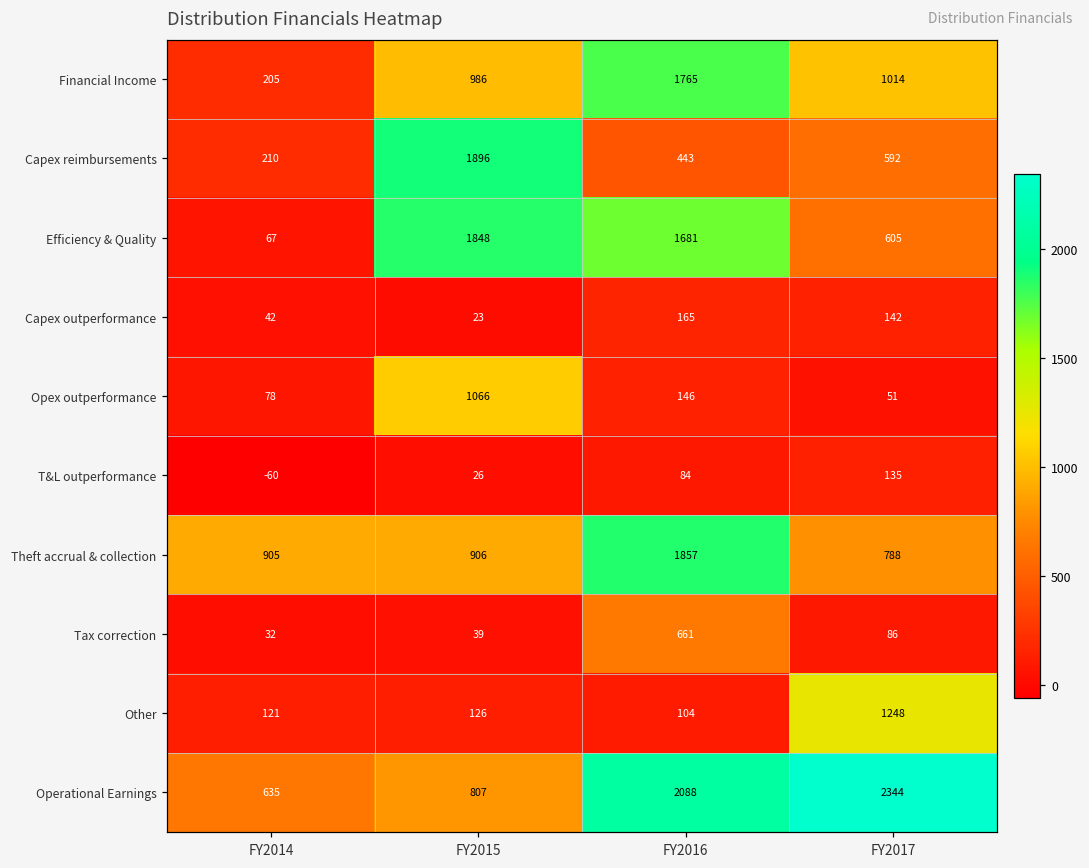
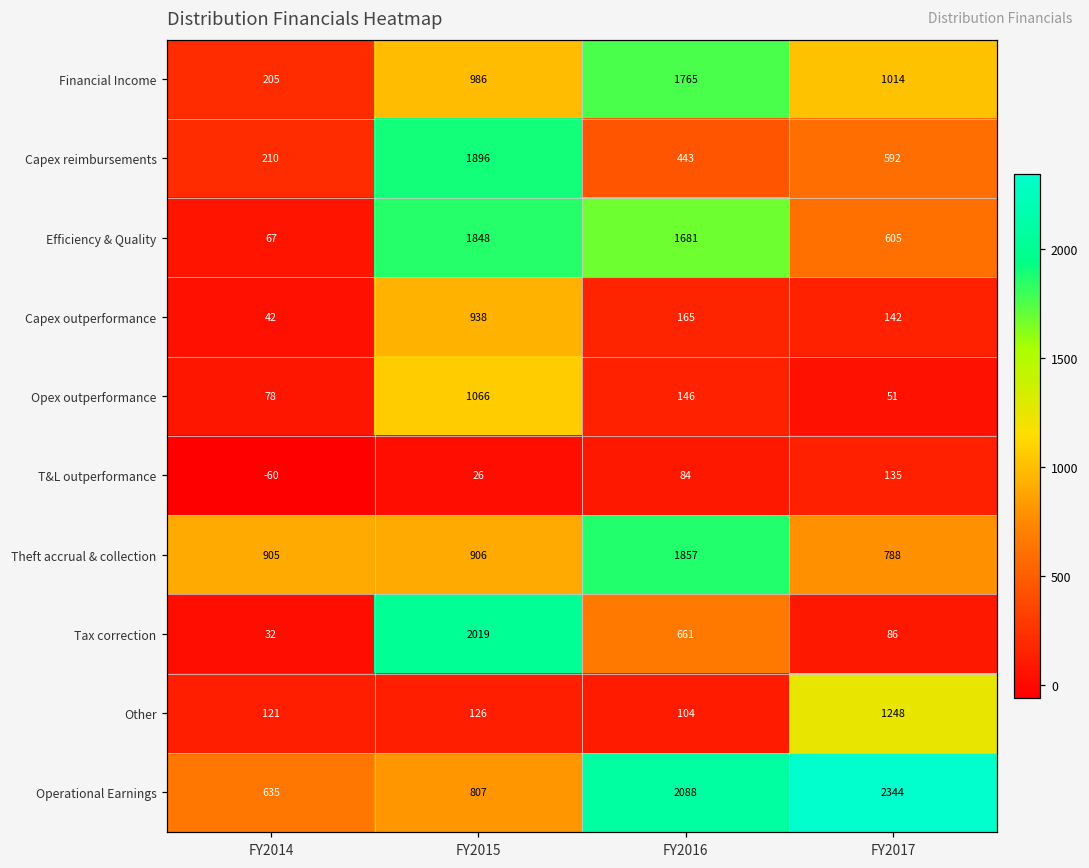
  {
    "Financial Income": {
      "FY2014": 205,
      "FY2015": 986,
      "FY2016": 1765,
      "FY2017": 1014
    },
    "Capex reimbursements": {
      "FY2014": 210,
      "FY2015": 1896,
      "FY2016": 443,
      "FY2017": 592
    },
    "Efficiency & Quality": {
      "FY2014": 67,
      "FY2015": 1848,
      "FY2016": 1681,
      "FY2017": 605
    },
    "Capex outperformance": {
      "FY2014": 42,
-     "FY2015": 23,
+     "FY2015": 938,
      "FY2016": 165,
      "FY2017": 142
    },
    "Opex outperformance": {
      "FY2014": 78,
      "FY2015": 1066,
      "FY2016": 146,
      "FY2017": 51
    },
    "T&L outperformance": {
      "FY2014": -60,
      "FY2015": 26,
      "FY2016": 84,
      "FY2017": 135
    },
    "Theft accrual & collection": {
      "FY2014": 905,
      "FY2015": 906,
      "FY2016": 1857,
      "FY2017": 788
    },
    "Tax correction": {
      "FY2014": 32,
-     "FY2015": 39,
+     "FY2015": 2019,
      "FY2016": 661,
      "FY2017": 86
    },
    "Other": {
      "FY2014": 121,
      "FY2015": 126,
      "FY2016": 104,
      "FY2017": 1248
    },
    "Operational Earnings": {
      "FY2014": 635,
      "FY2015": 807,
      "FY2016": 2088,
      "FY2017": 2344
    }
  }
